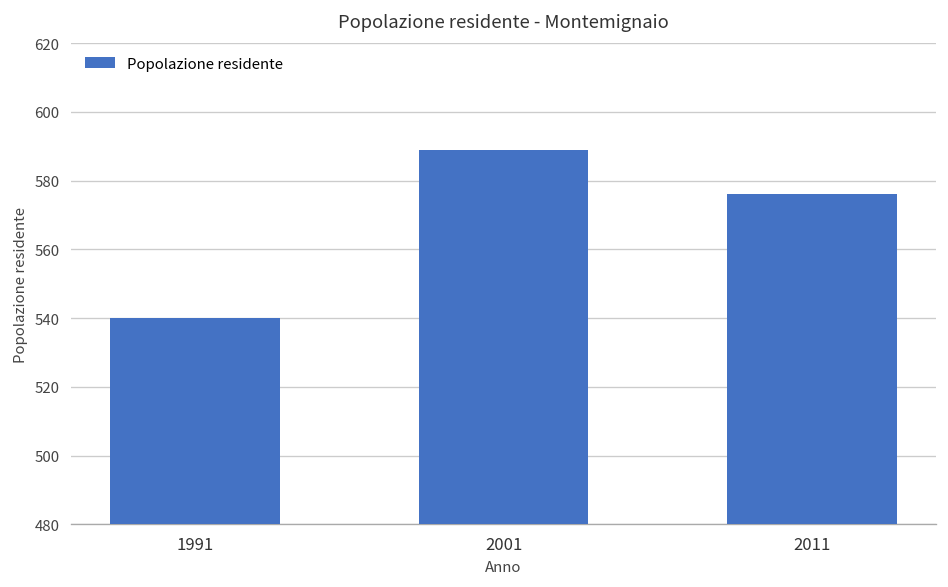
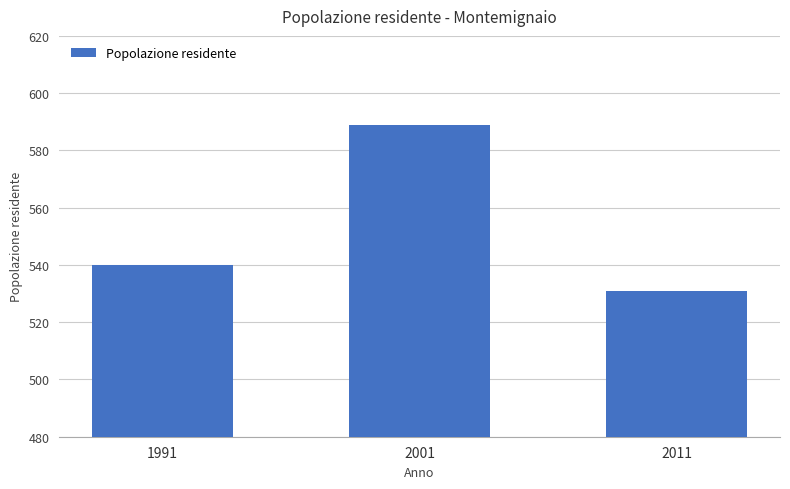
  {
    "1991": 540,
    "2001": 589,
-   "2011": 576
+   "2011": 531
  }
